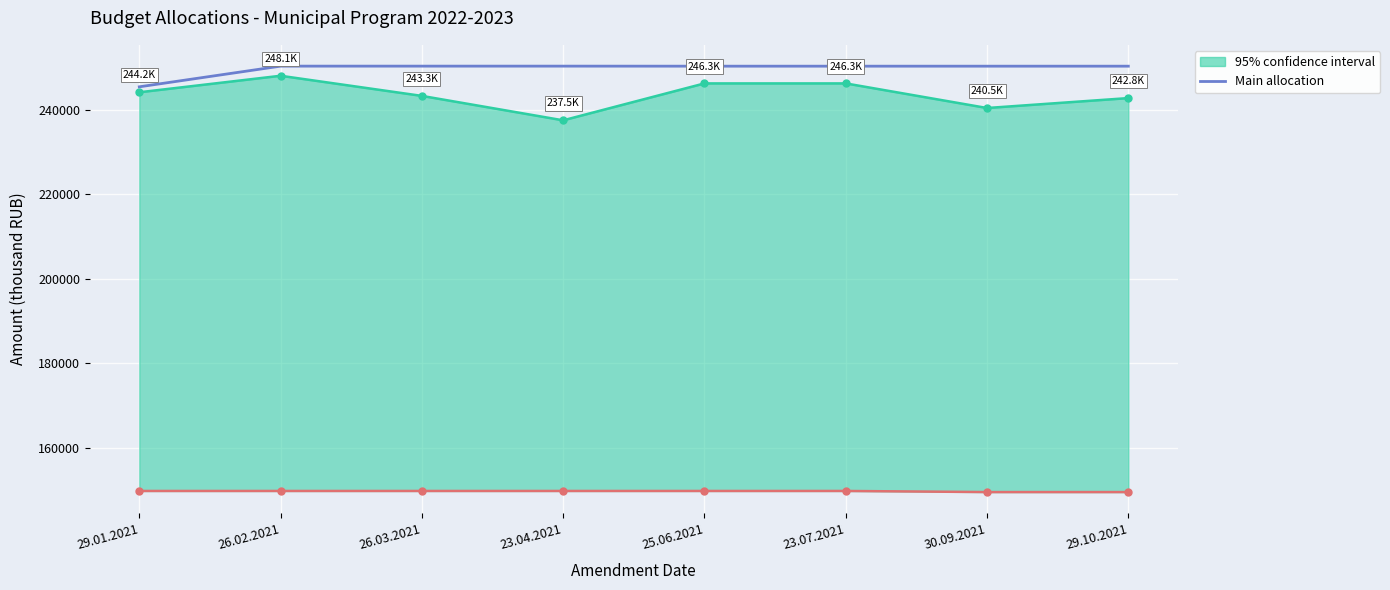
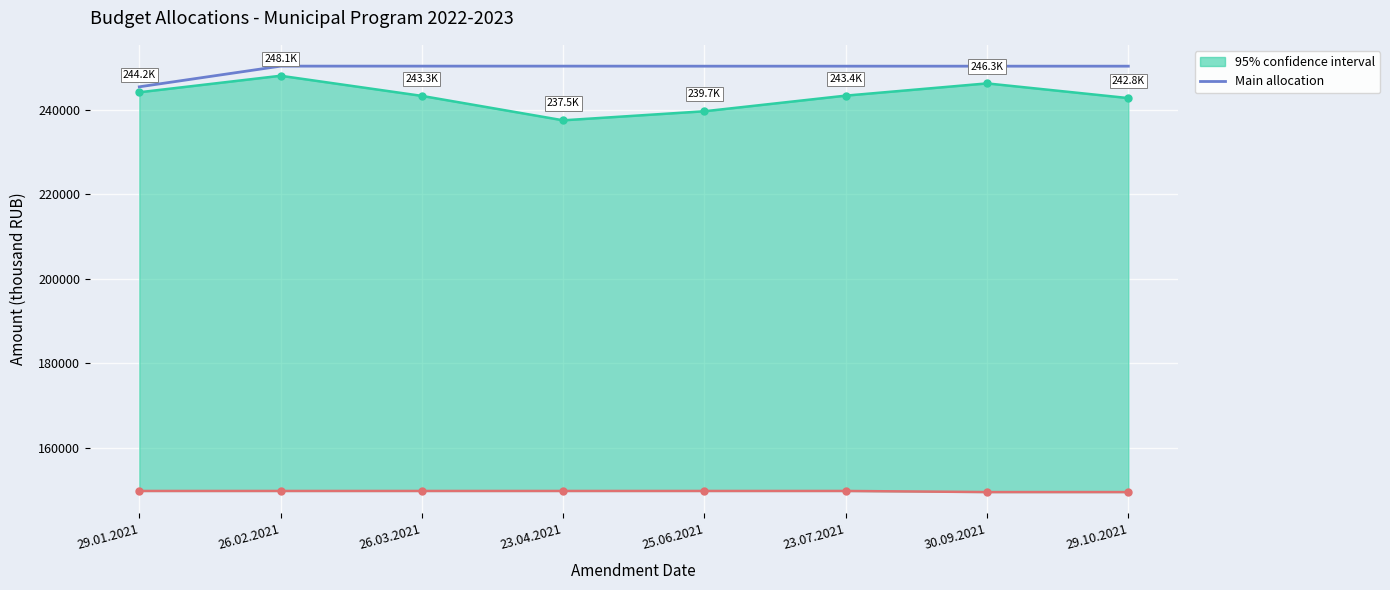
  {
    "95% confidence interval": {
-     "25.06.2021": "246.3K",
-     "23.07.2021": "246.3K",
-     "30.09.2021": "240.5K"
+     "25.06.2021": "239.7K",
+     "23.07.2021": "243.4K",
+     "30.09.2021": "246.3K"
    },
    "Main allocation": {
      "23.04.2021": "250000"
    }
  }
